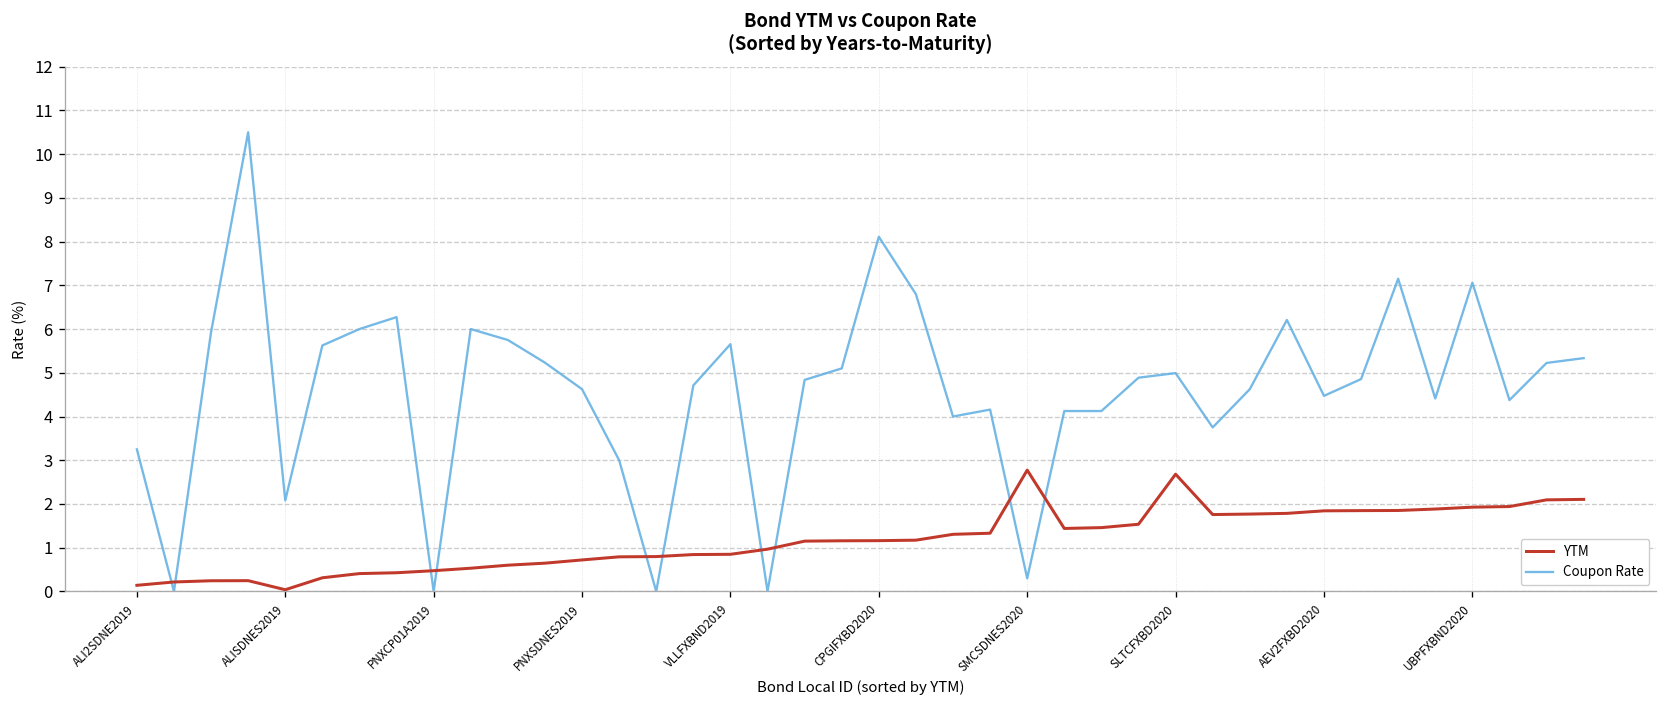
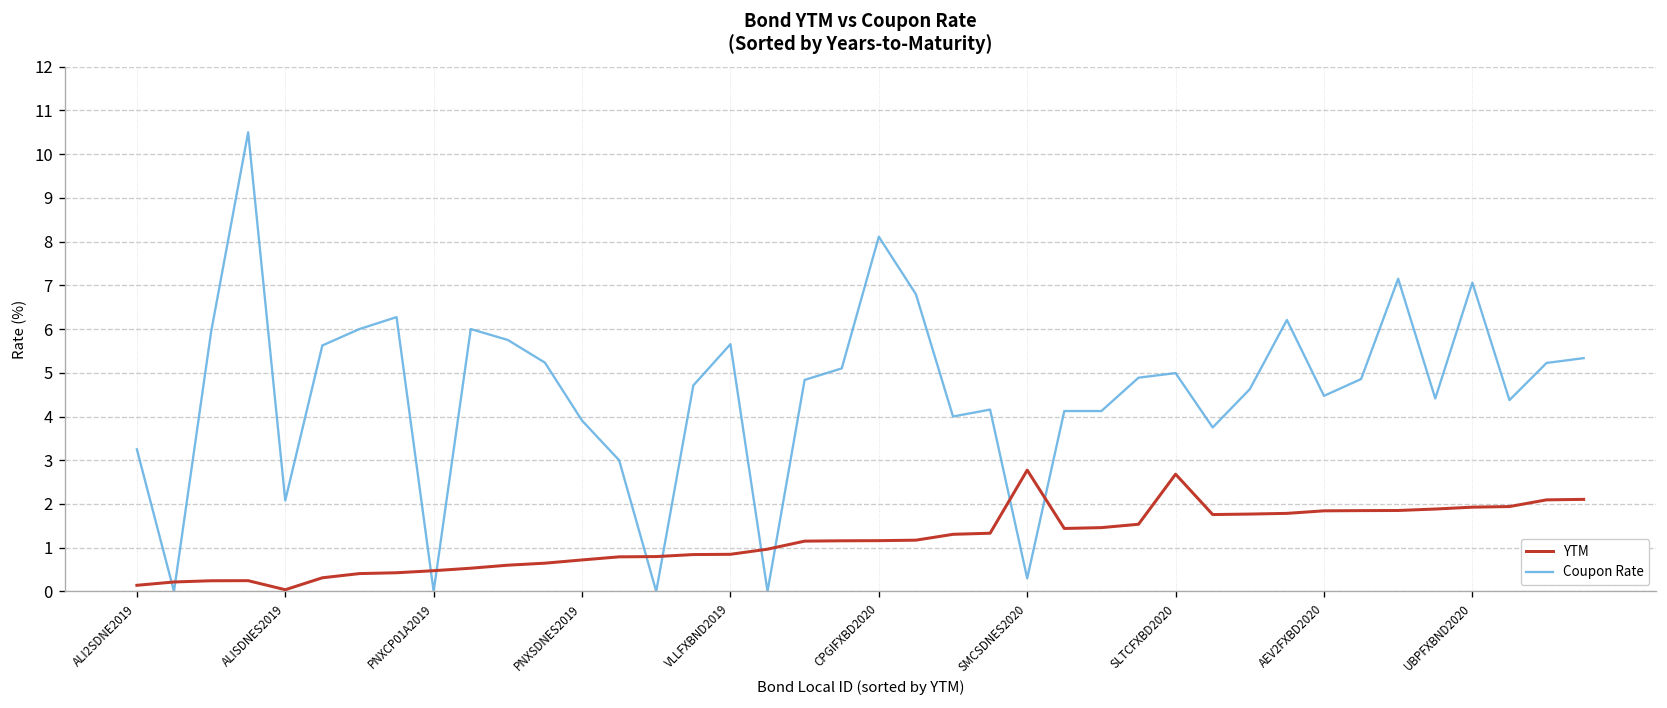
  {
    "YTM": {
      "ALI2SDNE2019": 0.1,
      "ALISDNES2019": 0.0,
      "PNXCP01A2019": 0.5,
      "PNXSDNES2019": 0.7,
      "VLLFXBND2019": 0.8,
      "CPGIFXBD2020": 1.2,
      "SMCSDNES2020": 2.8,
      "SLTCFXBD2020": 2.7,
      "AEV2FXBD2020": 1.8,
      "UBPFXBND2020": 1.9
    },
    "Coupon Rate": {
      "ALI2SDNE2019": 3.3,
      "ALISDNES2019": 2.1,
      "PNXCP01A2019": 0.0,
-     "PNXSDNES2019": 4.6,
+     "PNXSDNES2019": 3.9,
      "VLLFXBND2019": 5.7,
      "CPGIFXBD2020": 8.1,
      "SMCSDNES2020": 0.3,
      "SLTCFXBD2020": 5.0,
      "AEV2FXBD2020": 4.5,
      "UBPFXBND2020": 7.1
    }
  }
